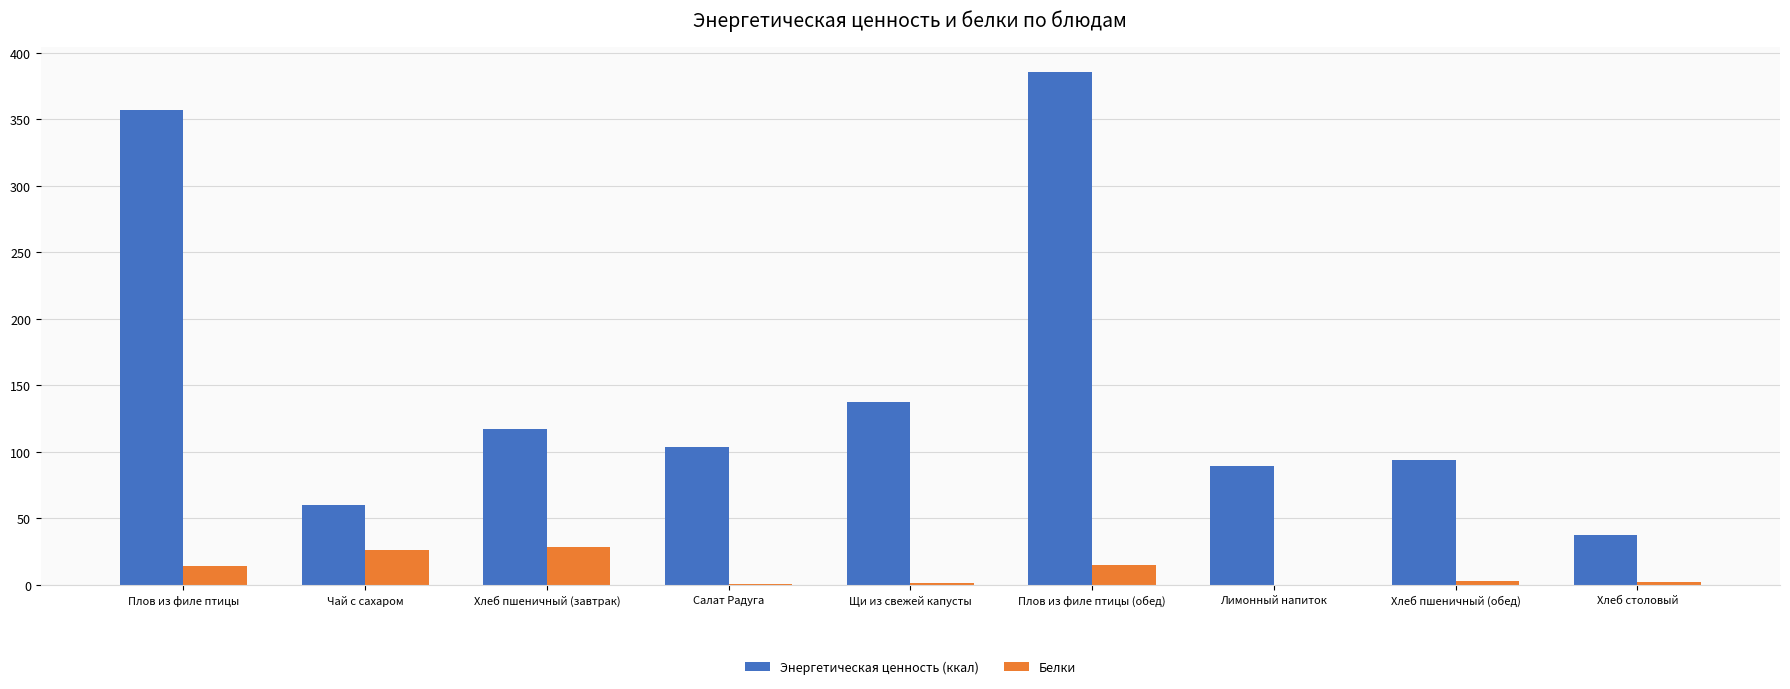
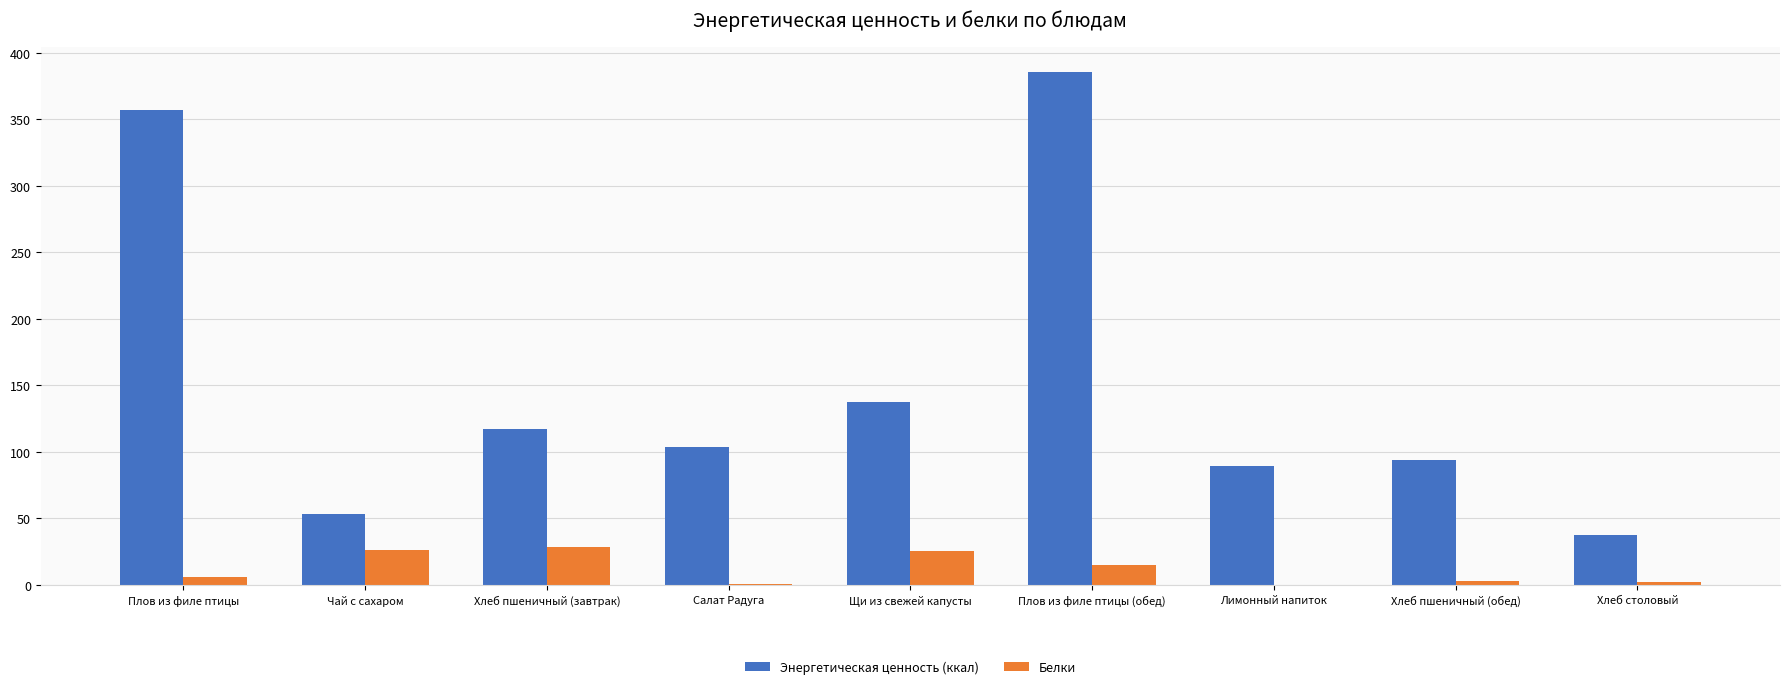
  {
    "Энергетическая ценность (ккал)": {
      "Плов из филе птицы": 357,
-     "Чай с сахаром": 60,
+     "Чай с сахаром": 53,
      "Хлеб пшеничный (завтрак)": 118,
      "Салат Радуга": 104,
      "Щи из свежей капусты": 137,
      "Плов из филе птицы (обед)": 385,
      "Лимонный напиток": 90,
      "Хлеб пшеничный (обед)": 94,
      "Хлеб столовый": 37
    },
    "Белки": {
-     "Плов из филе птицы": 14,
+     "Плов из филе птицы": 6,
      "Чай с сахаром": 26,
      "Хлеб пшеничный (завтрак)": 28,
-     "Щи из свежей капусты": 1,
+     "Щи из свежей капусты": 25,
      "Плов из филе птицы (обед)": 15,
      "Лимонный напиток": 0,
      "Хлеб пшеничный (обед)": 3,
      "Хлеб столовый": 2
    }
  }
